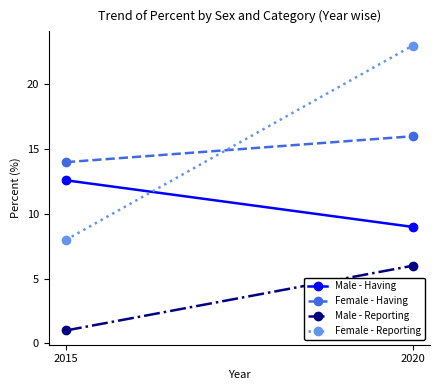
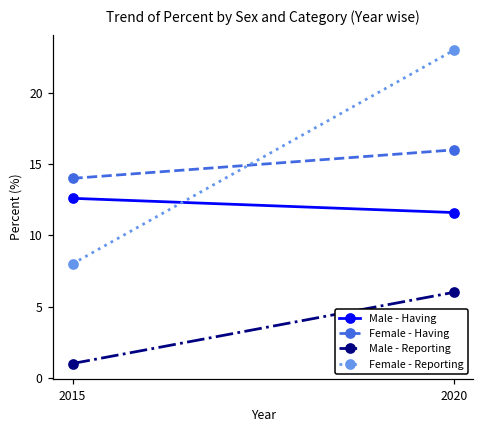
  {
    "Male - Having": {
      "2015": 12.6,
-     "2020": 9.0
+     "2020": 11.6
    },
    "Male - Reporting": {
      "2015": 1.0,
      "2020": 6.0
    }
  }
